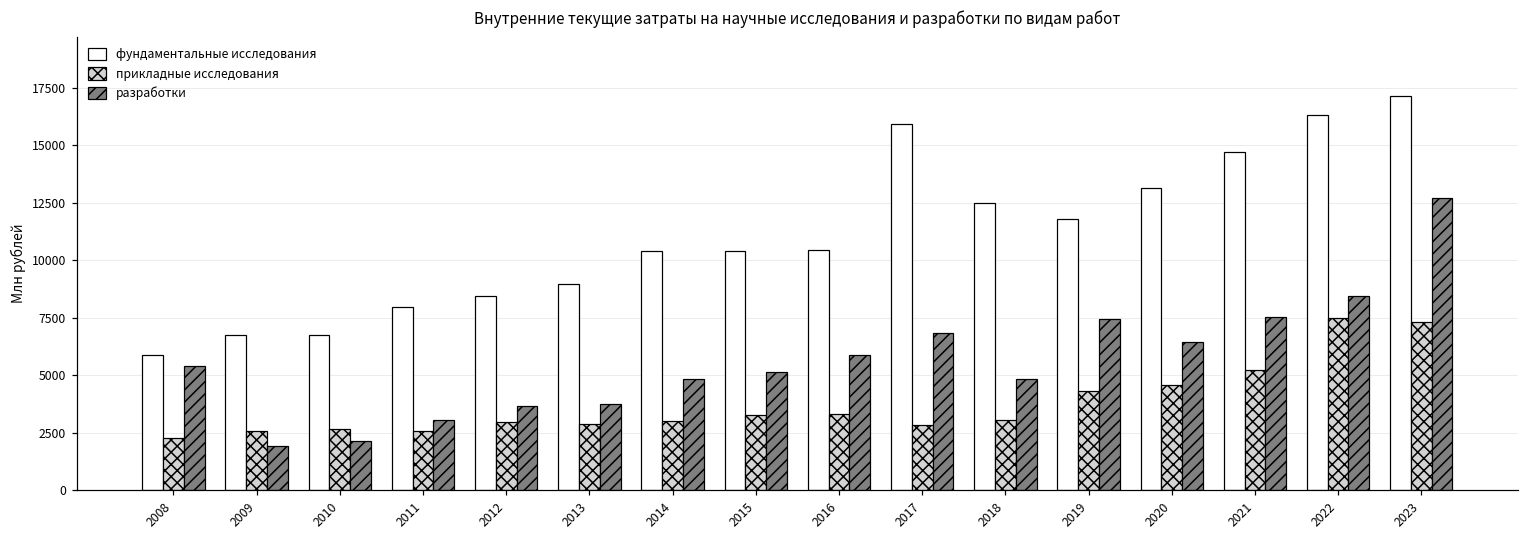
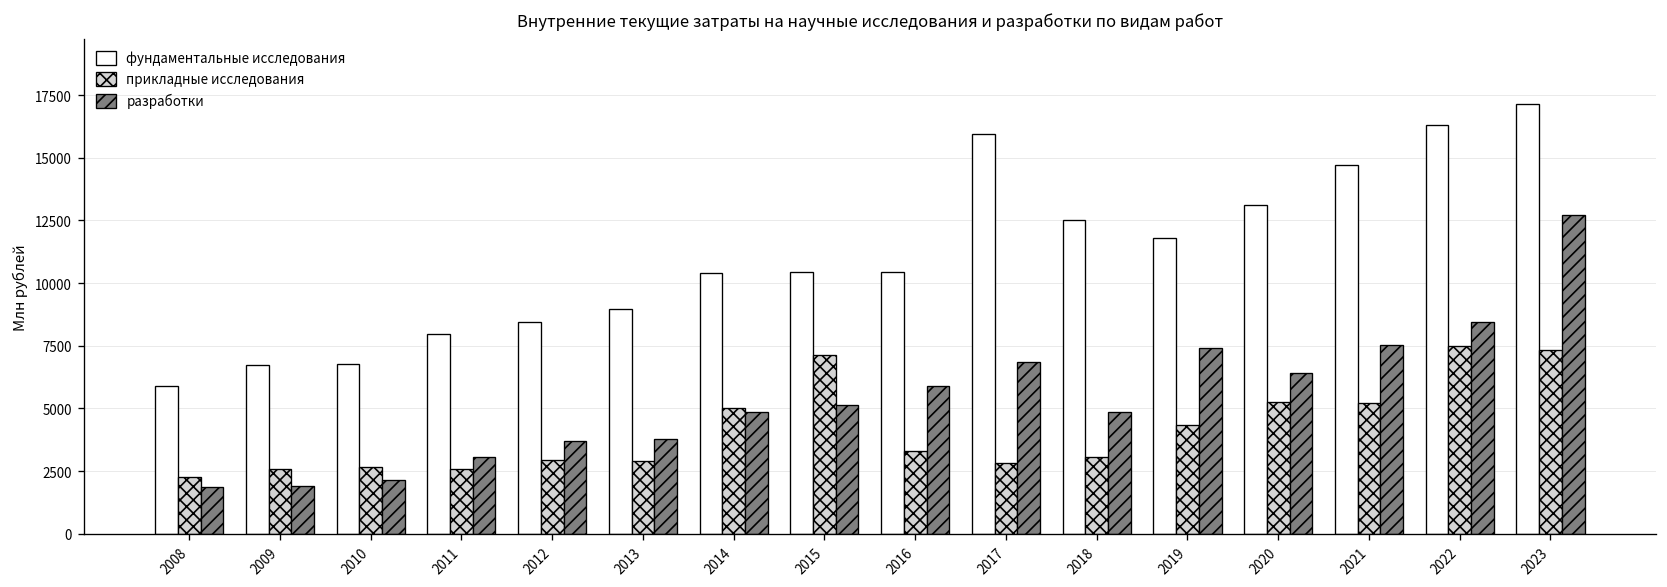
  {
    "фундаментальные исследования": {
      "2008": 5900,
      "2009": 6700,
      "2010": 6800,
      "2011": 8000,
      "2012": 8400,
      "2013": 9000,
      "2014": 10400,
      "2015": 10400,
      "2016": 10400,
      "2017": 15900,
      "2018": 12500,
      "2019": 11800,
      "2020": 13100,
      "2021": 14700,
      "2022": 16300,
      "2023": 17200
    },
    "прикладные исследования": {
      "2008": 2300,
      "2009": 2600,
      "2010": 2700,
      "2011": 2600,
      "2012": 3000,
      "2013": 2900,
-     "2014": 3000,
-     "2015": 3300,
+     "2014": 5000,
+     "2015": 7100,
      "2016": 3300,
      "2017": 2800,
      "2018": 3100,
      "2019": 4300,
-     "2020": 4600,
+     "2020": 5300,
      "2021": 5200,
      "2022": 7500,
      "2023": 7300
    },
    "разработки": {
-     "2008": 5400,
+     "2008": 1900,
      "2009": 1900,
      "2010": 2200,
      "2011": 3100,
      "2012": 3700,
      "2013": 3800,
      "2014": 4800,
      "2015": 5200,
      "2016": 5900,
      "2017": 6800,
      "2018": 4900,
      "2019": 7400,
      "2020": 6400,
      "2021": 7500,
      "2022": 8500,
      "2023": 12700
    }
  }
